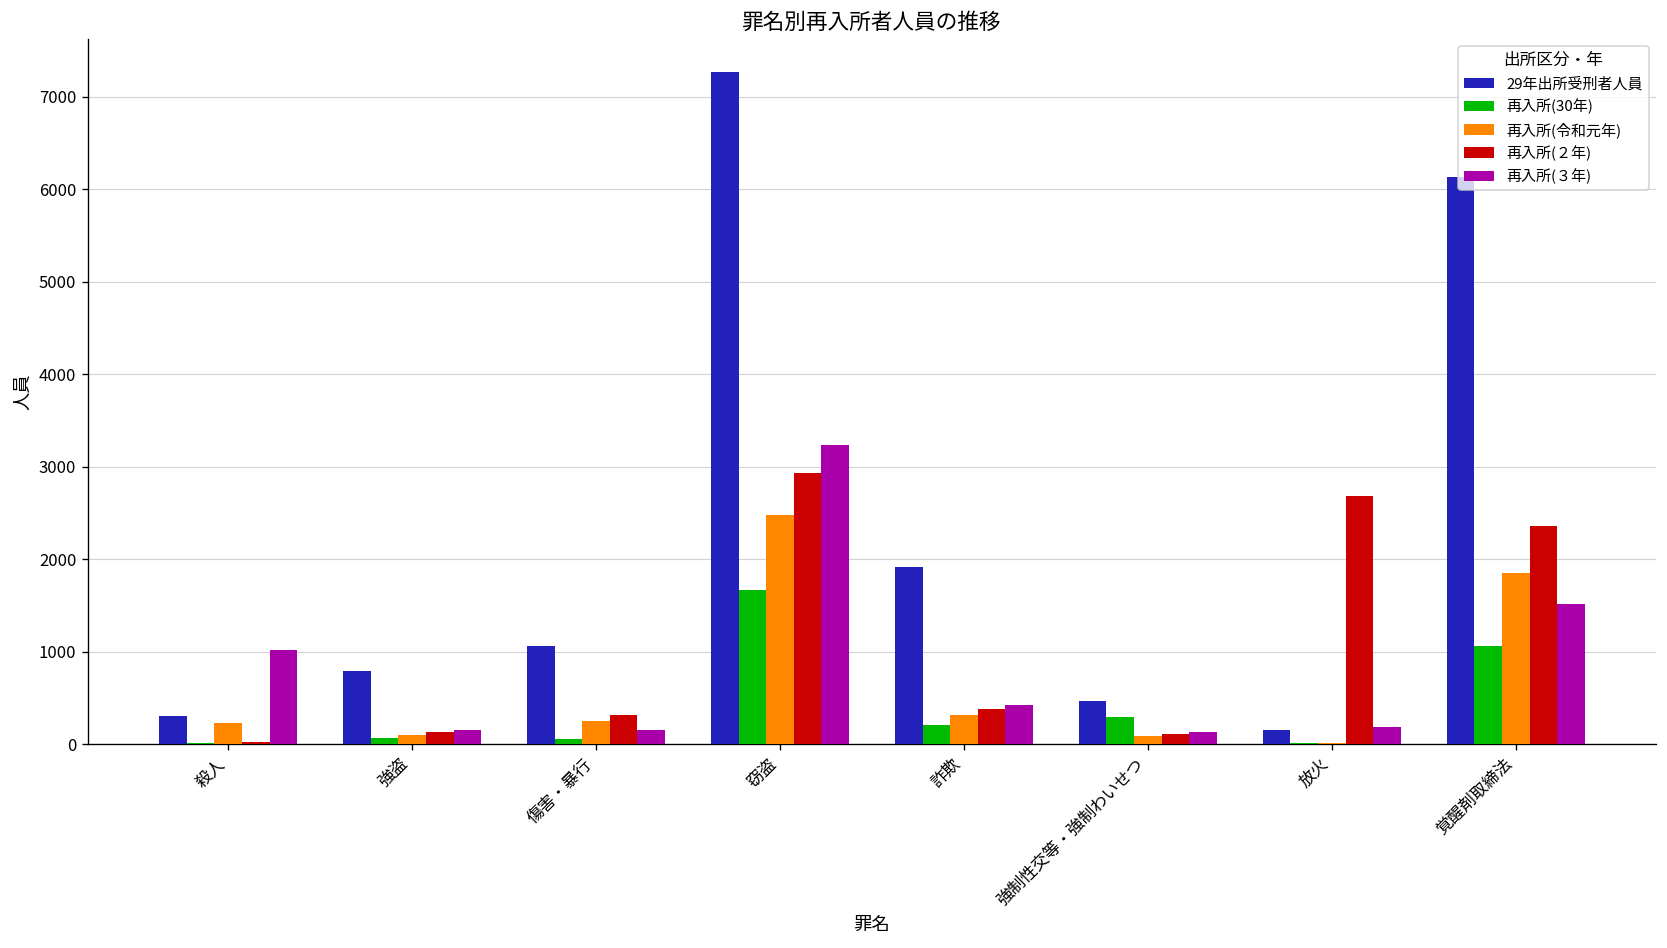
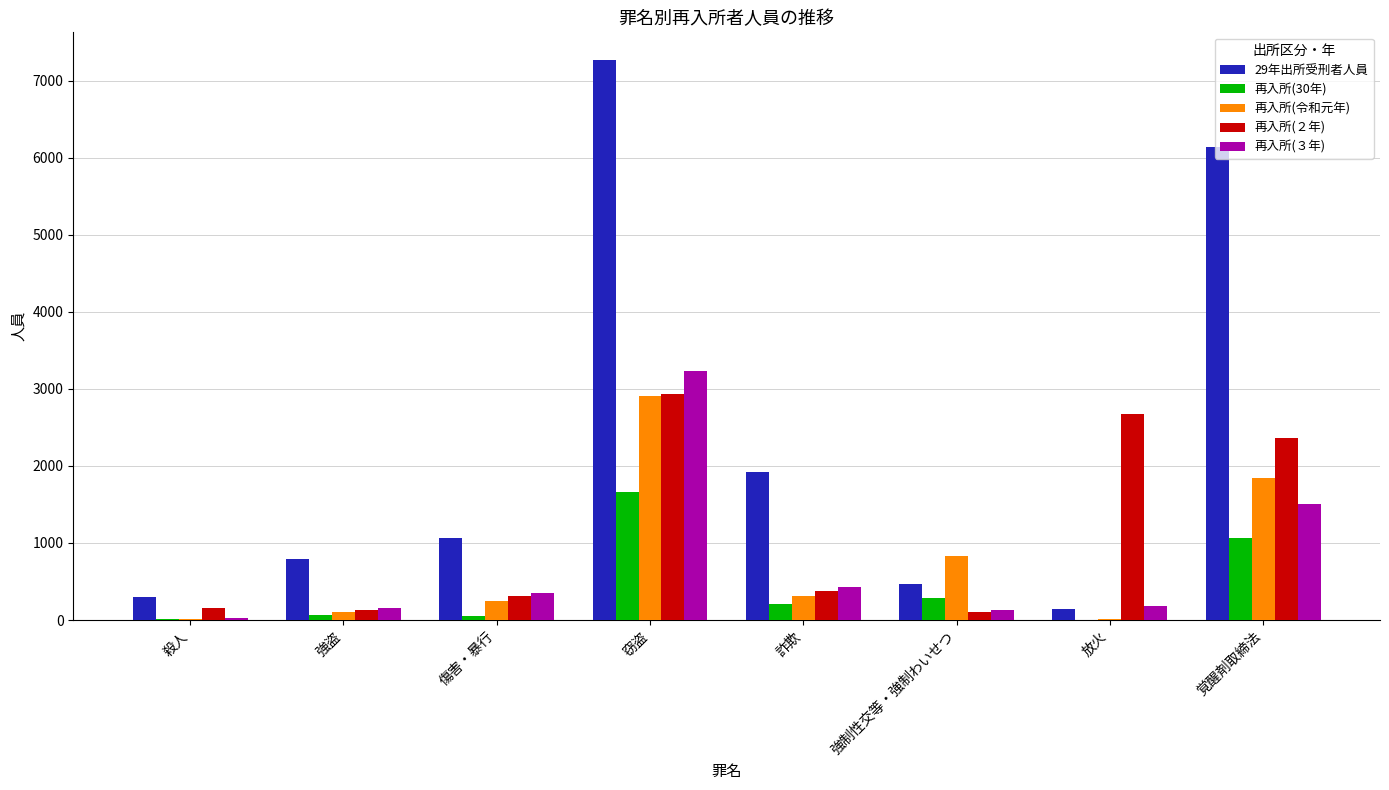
  {
    "29年出所受刑者人員": {
      "殺人": 300,
      "強盗": 800,
      "傷害・暴行": 1100,
      "窃盗": 7300,
      "詐欺": 1900,
      "強制性交等・強制わいせつ": 500,
      "放火": 100
    },
    "再入所(30年)": {
      "強盗": 100,
      "傷害・暴行": 100,
      "窃盗": 1700,
      "詐欺": 200,
      "強制性交等・強制わいせつ": 300,
      "覚醒剤取締法": 1100
    },
    "再入所(令和元年)": {
-     "殺人": 200,
+     "殺人": 0,
      "強盗": 100,
      "傷害・暴行": 200,
-     "窃盗": 2500,
+     "窃盗": 2900,
      "詐欺": 300,
-     "強制性交等・強制わいせつ": 100,
+     "強制性交等・強制わいせつ": 800,
      "覚醒剤取締法": 1800
    },
    "再入所(２年)": {
-     "殺人": 0,
+     "殺人": 200,
      "強盗": 100,
      "傷害・暴行": 300,
      "窃盗": 2900,
      "詐欺": 400,
      "強制性交等・強制わいせつ": 100,
      "放火": 2700,
      "覚醒剤取締法": 2400
    },
    "再入所(３年)": {
-     "殺人": 1000,
+     "殺人": 0,
      "強盗": 200,
-     "傷害・暴行": 200,
+     "傷害・暴行": 400,
      "窃盗": 3200,
      "詐欺": 400,
      "強制性交等・強制わいせつ": 100,
      "放火": 200,
      "覚醒剤取締法": 1500
    }
  }
